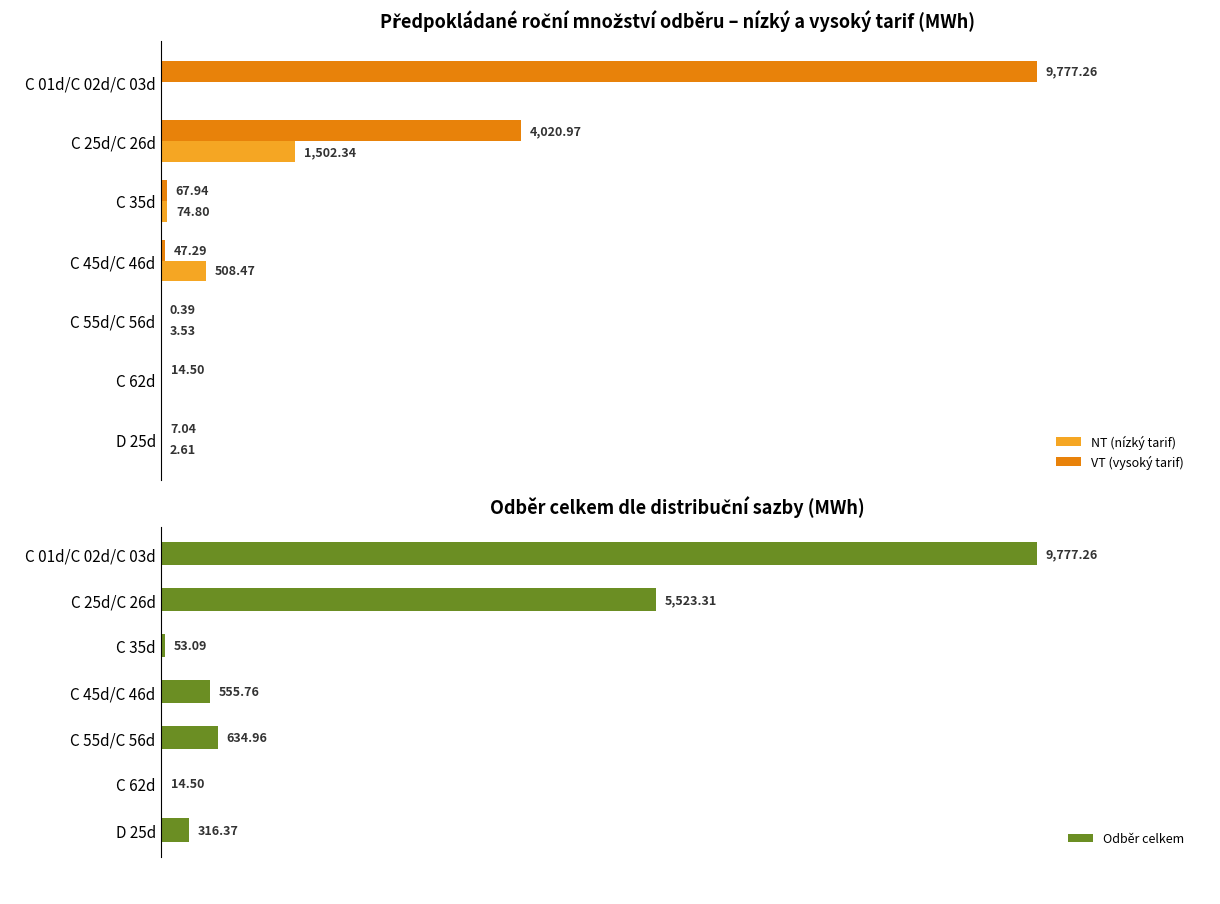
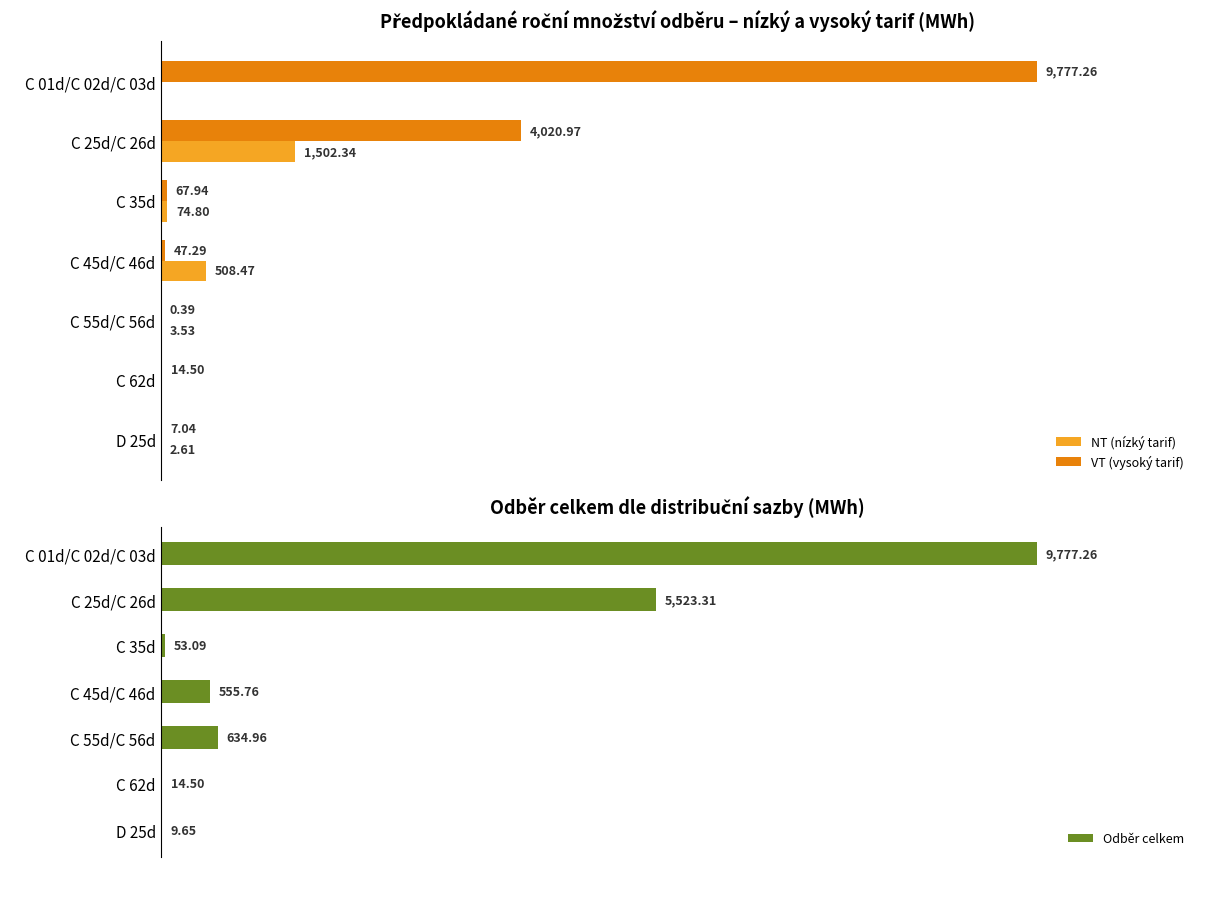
  {
    "Odběr celkem dle distribuční sazby (MWh)": {
      "C 01d/C 02d/C 03d": "9,777.26",
      "C 25d/C 26d": "5,523.31",
      "C 35d": "53.09",
      "C 45d/C 46d": "555.76",
      "C 55d/C 56d": "634.96",
      "C 62d": "14.50",
-     "D 25d": "316.37"
+     "D 25d": "9.65"
    }
  }
